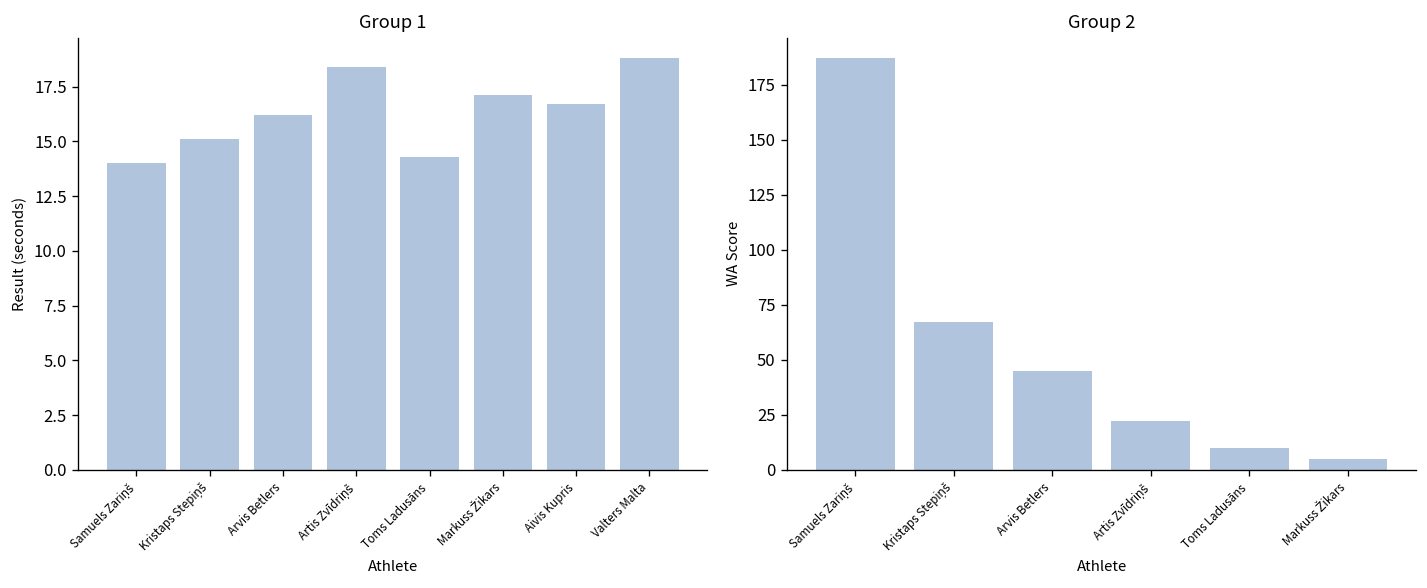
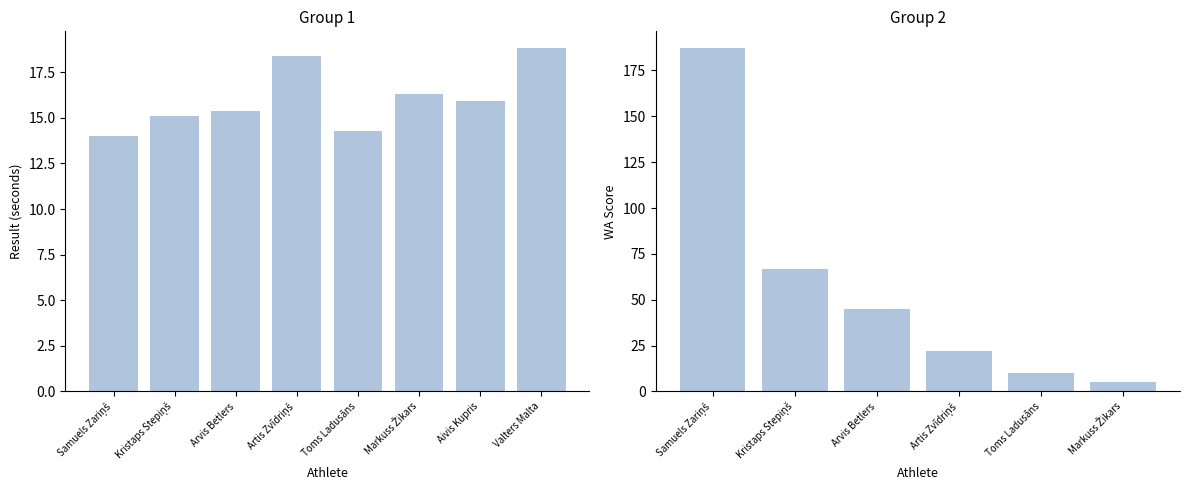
  {
    "Group 1": {
      "Samuels Zariņš": 14.0,
      "Kristaps Stepiņš": 15.1,
-     "Arvis Betlers": 16.2,
+     "Arvis Betlers": 15.4,
      "Artis Zvīdriņš": 18.4,
      "Toms Ladusāns": 14.3,
-     "Markuss Žikars": 17.1,
-     "Aivis Kupris": 16.7,
+     "Markuss Žikars": 16.3,
+     "Aivis Kupris": 15.9,
      "Valters Malta": 18.8
    },
    "Group 2": {
      "Samuels Zariņš": 187,
      "Kristaps Stepiņš": 67,
      "Arvis Betlers": 45,
      "Artis Zvīdriņš": 22,
      "Toms Ladusāns": 10,
      "Markuss Žikars": 5
    }
  }
